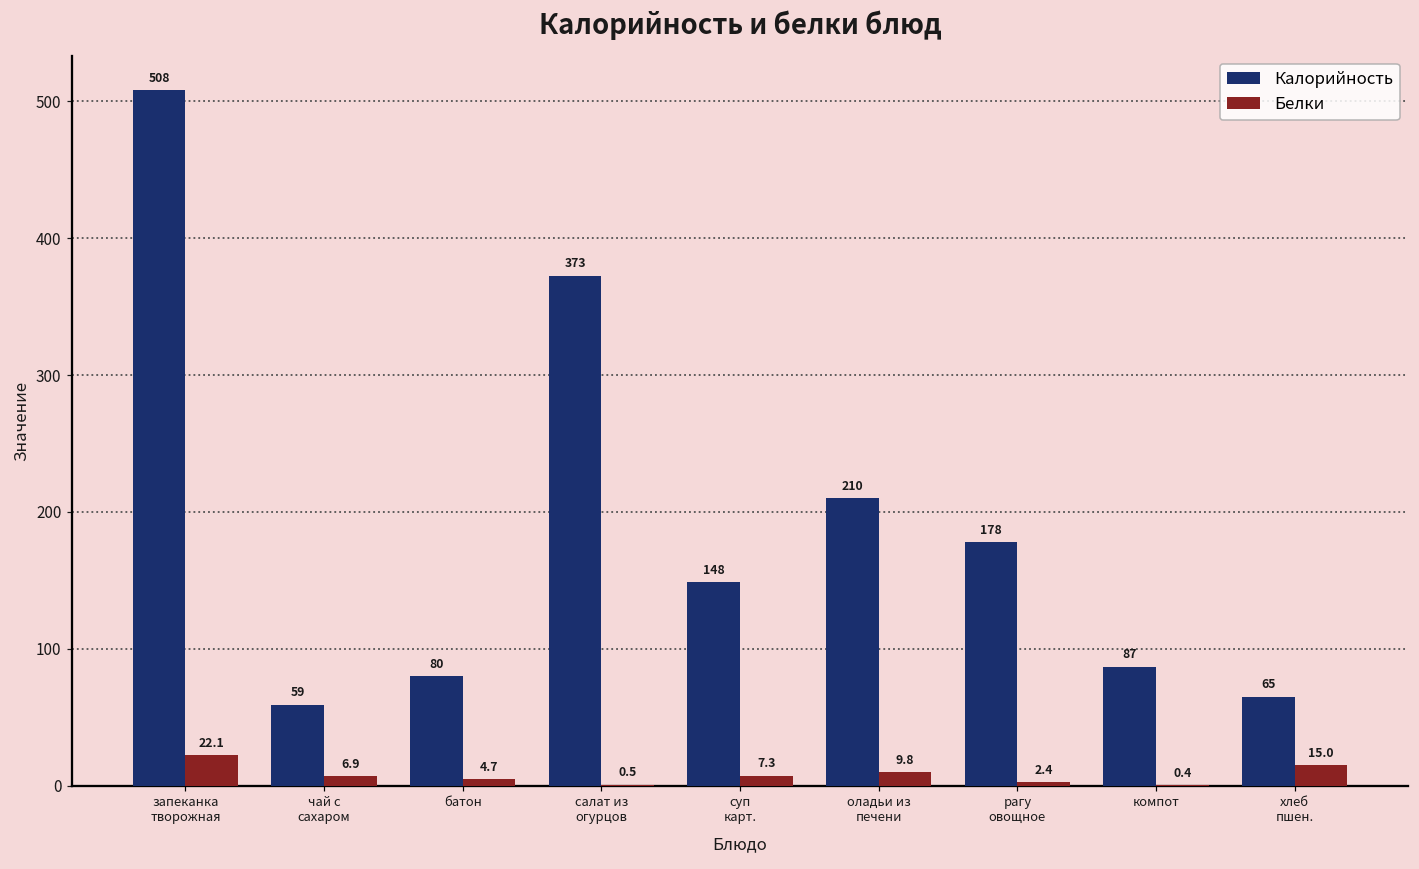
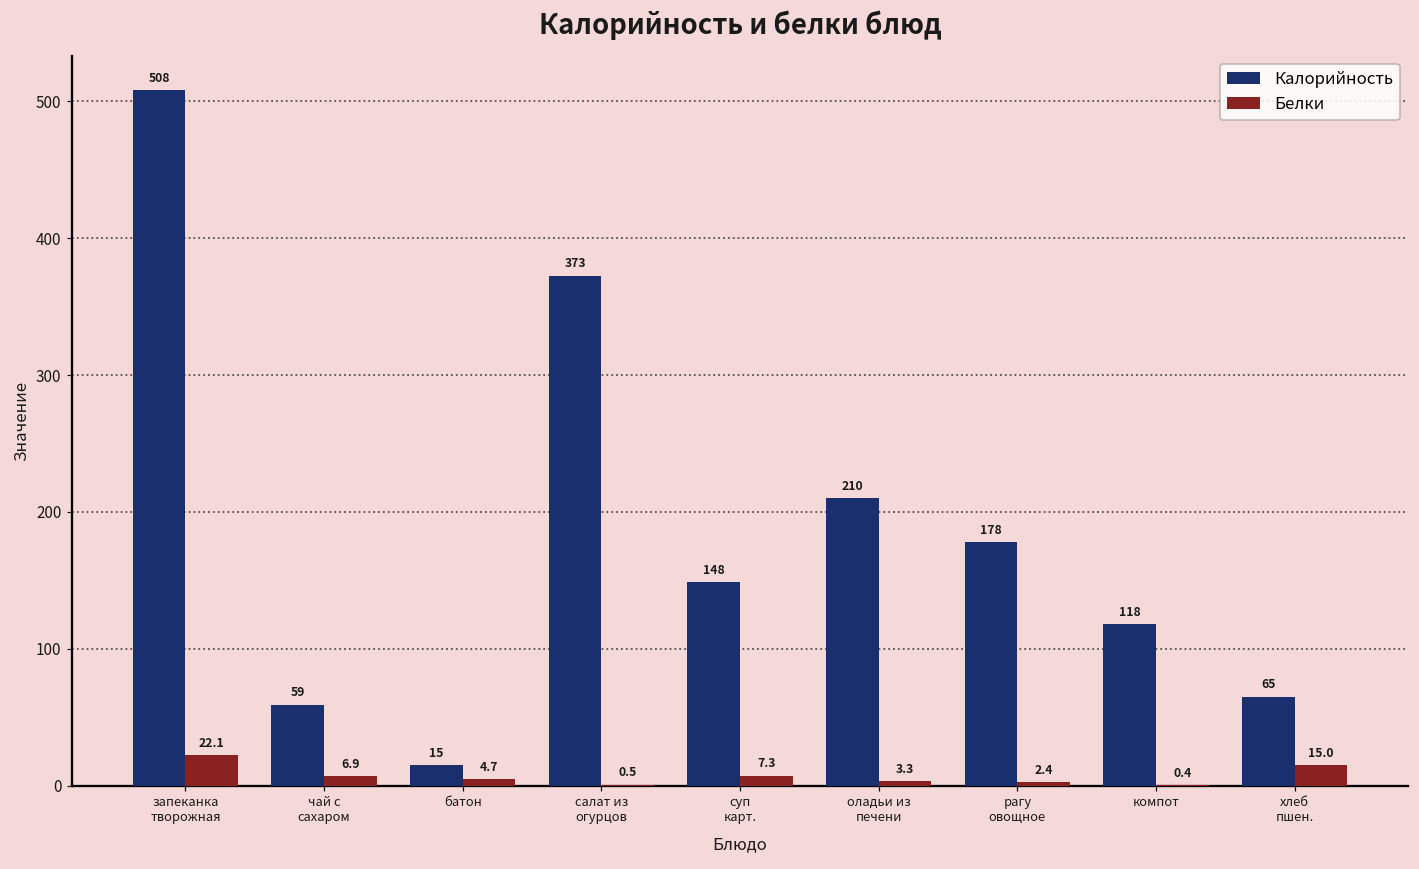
  {
    "Калорийность": {
      "запеканка творожная": 508,
      "чай с сахаром": 59,
-     "батон": 80,
+     "батон": 15,
      "салат из огурцов": 373,
      "суп карт.": 148,
      "оладьи из печени": 210,
      "рагу овощное": 178,
-     "компот": 87,
+     "компот": 118,
      "хлеб пшен.": 65
    },
    "Белки": {
      "запеканка творожная": 22.1,
      "чай с сахаром": 6.9,
      "батон": 4.7,
      "салат из огурцов": 0.5,
      "суп карт.": 7.3,
-     "оладьи из печени": 9.8,
+     "оладьи из печени": 3.3,
      "рагу овощное": 2.4,
      "компот": 0.4,
      "хлеб пшен.": 15.0
    }
  }
